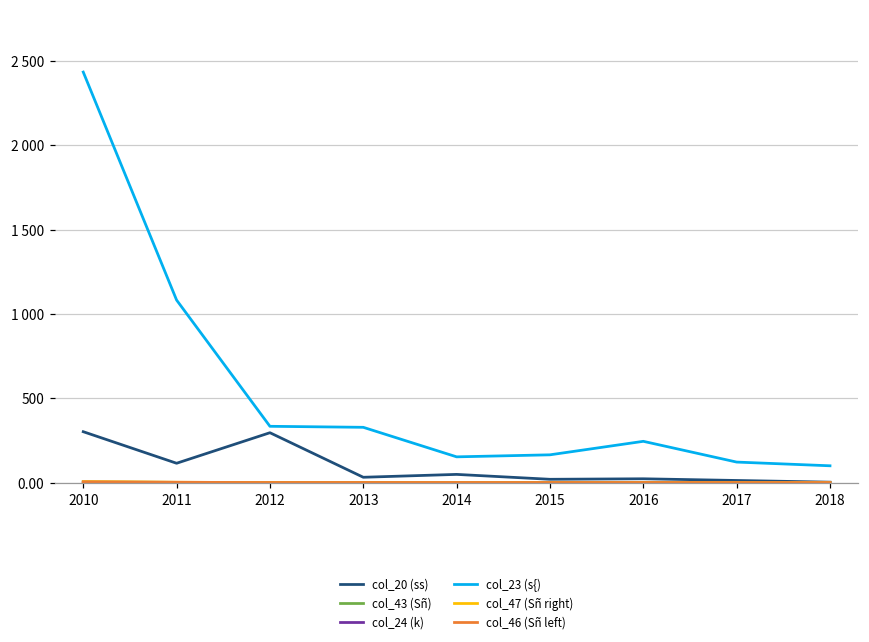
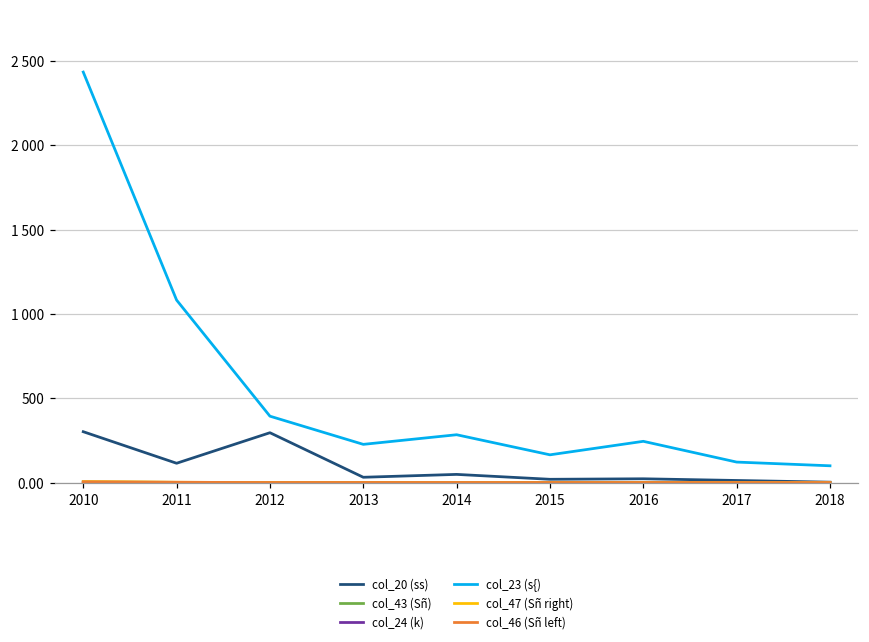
  {
    "col_20 (ss)": {
      "2010": 300,
      "2011": 120,
      "2012": 300,
      "2013": 30,
      "2014": 50,
      "2015": 20,
      "2016": 20
    },
    "col_23 (s{)": {
      "2010": 2430,
      "2011": 1080,
-     "2012": 330,
-     "2013": 330,
-     "2014": 150,
+     "2012": 390,
+     "2013": 230,
+     "2014": 280,
      "2015": 170,
      "2016": 250,
      "2017": 120,
      "2018": 100
    }
  }
